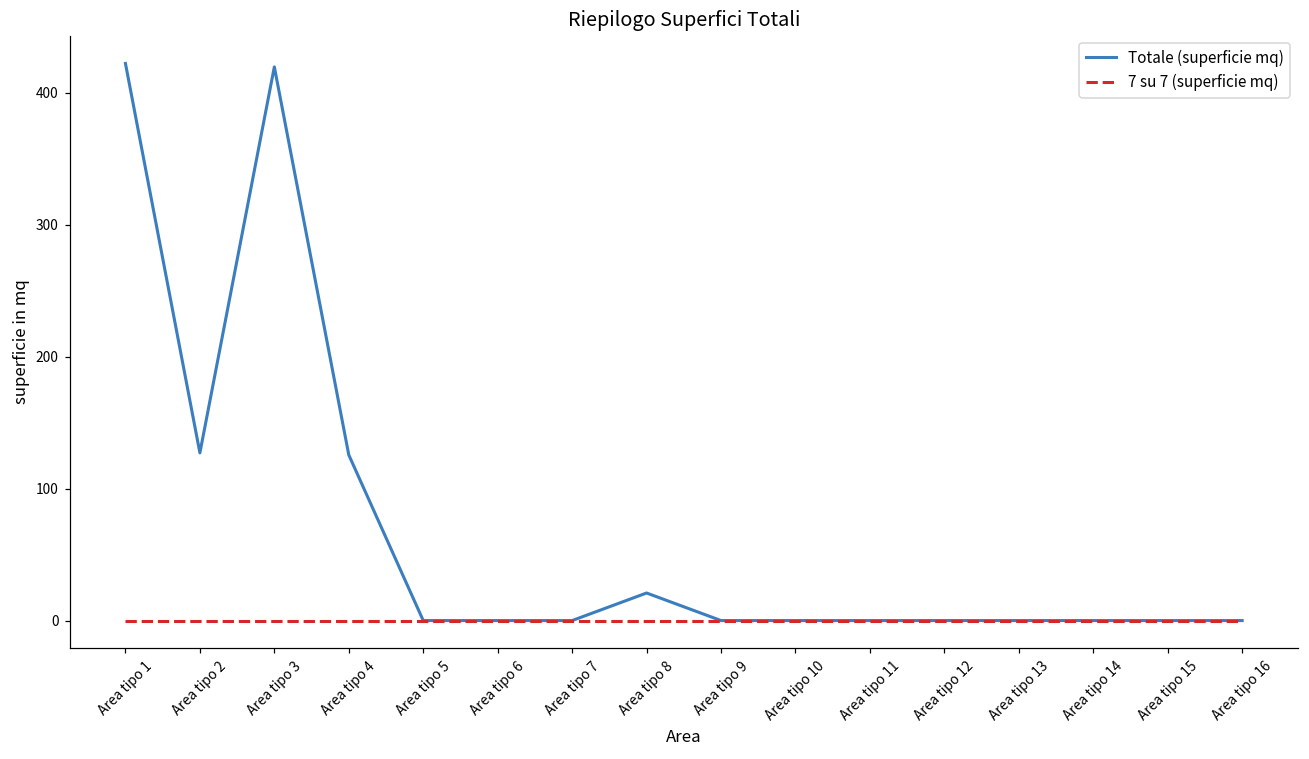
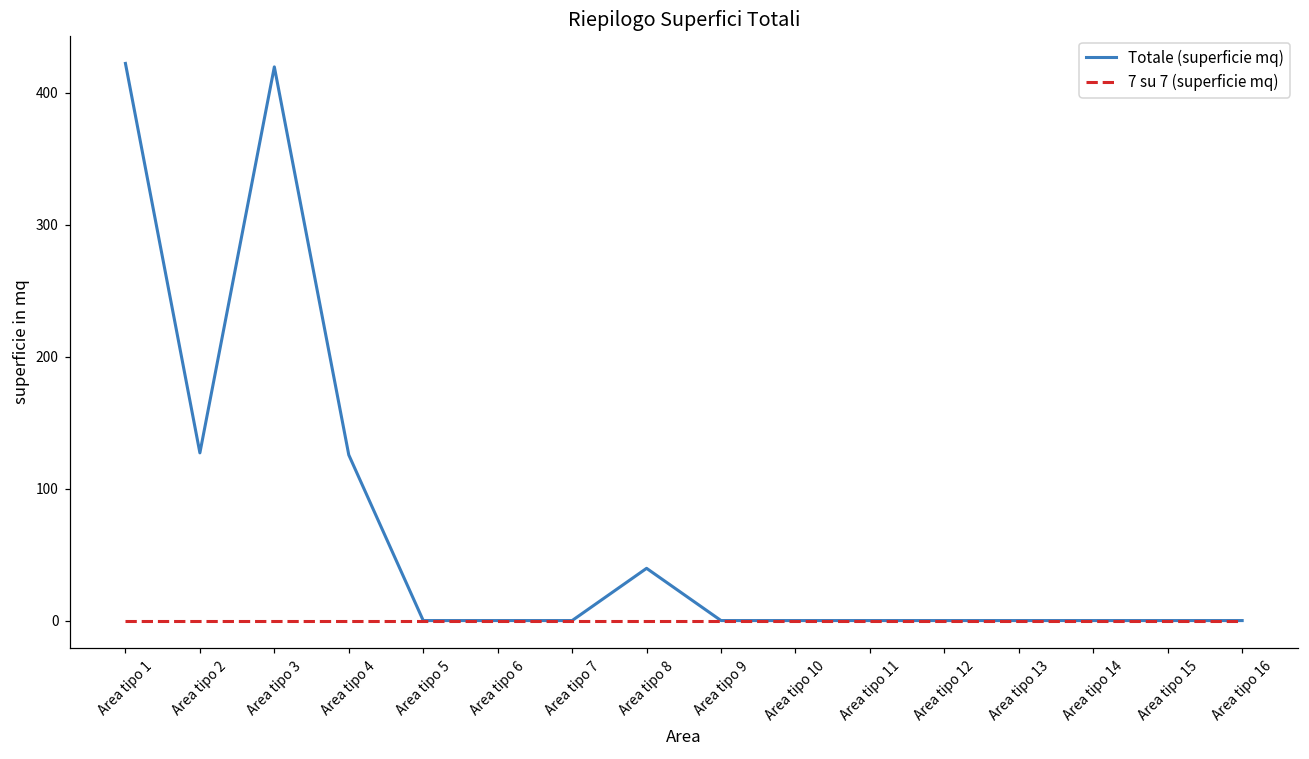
  {
    "Totale (superficie mq)": {
      "Area tipo 1": 422,
      "Area tipo 2": 127,
      "Area tipo 3": 420,
      "Area tipo 4": 126,
-     "Area tipo 8": 21
+     "Area tipo 8": 40
    },
    "7 su 7 (superficie mq)": {
      "Area tipo 1": 0,
      "Area tipo 2": 0,
      "Area tipo 3": 0,
      "Area tipo 4": 0,
      "Area tipo 8": 0
    }
  }
